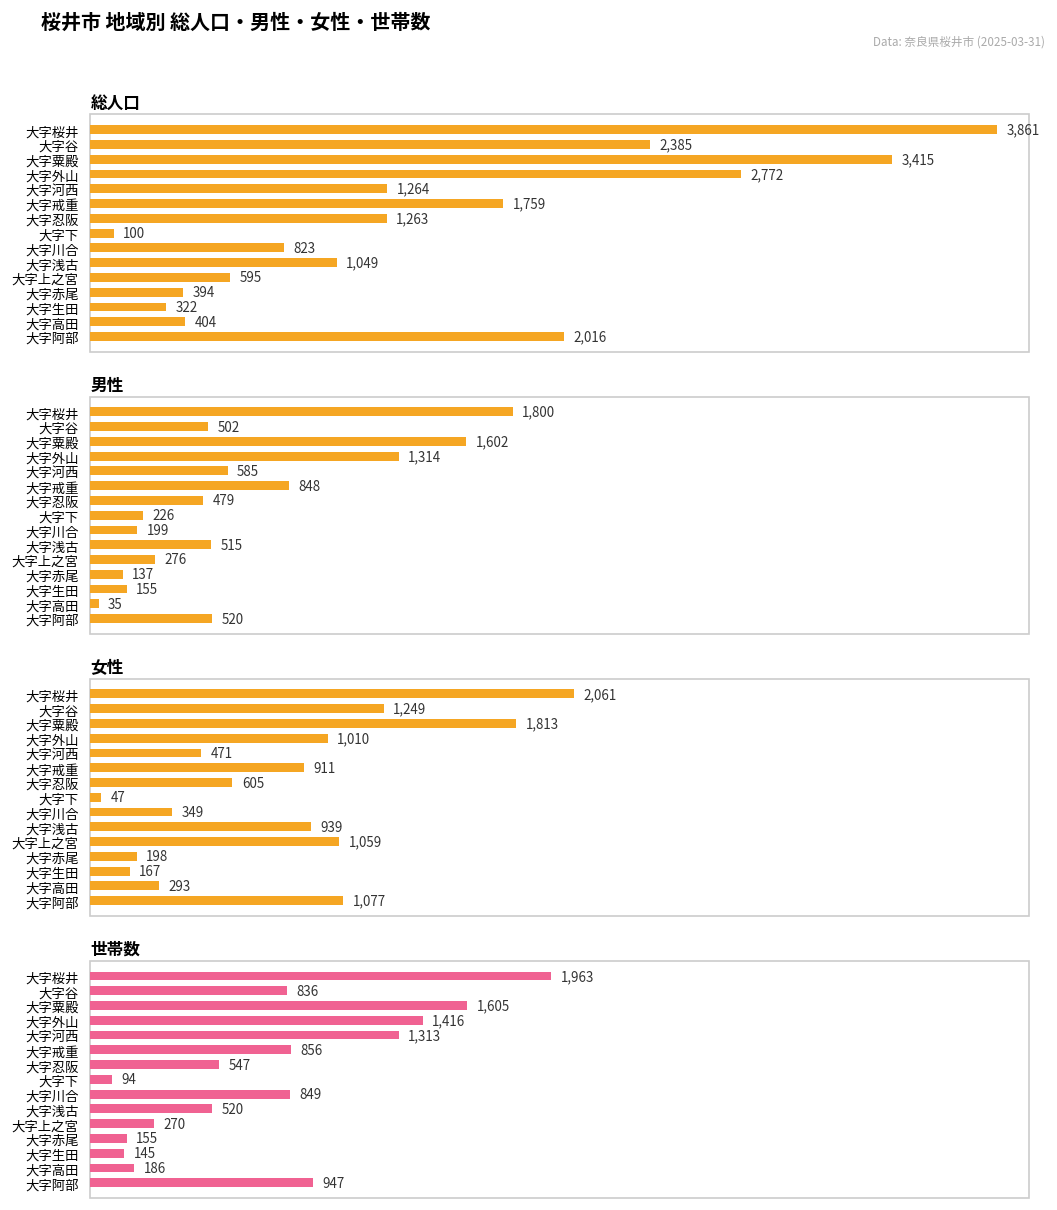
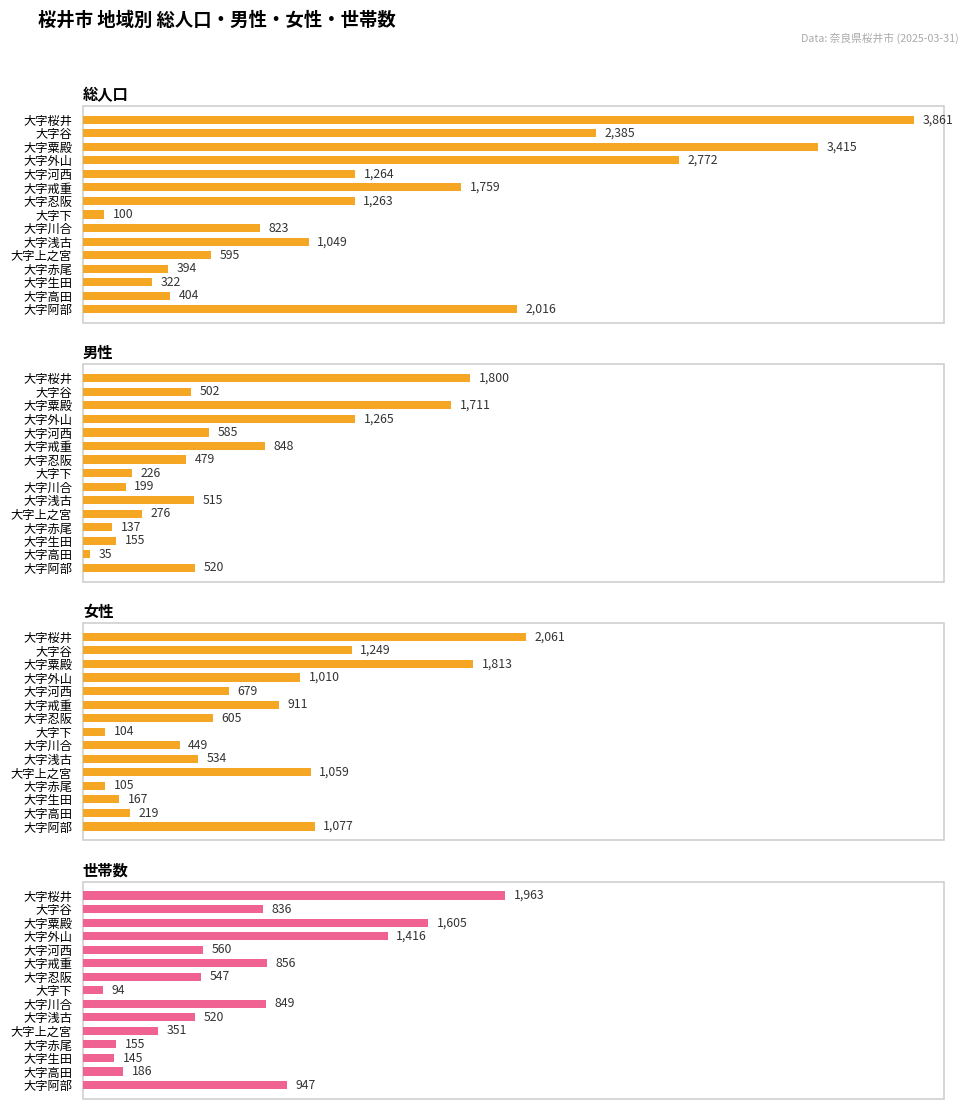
  {
    "総人口": {
      "大字桜井": "3,861",
      "大字谷": "2,385",
      "大字粟殿": "3,415",
      "大字外山": "2,772",
      "大字河西": "1,264",
      "大字戒重": "1,759",
      "大字忍阪": "1,263",
      "大字下": "100",
      "大字川合": "823",
      "大字浅古": "1,049",
      "大字上之宮": "595",
      "大字赤尾": "394",
      "大字生田": "322",
      "大字高田": "404",
      "大字阿部": "2,016"
    },
    "男性": {
      "大字桜井": "1,800",
      "大字谷": "502",
-     "大字粟殿": "1,602",
-     "大字外山": "1,314",
+     "大字粟殿": "1,711",
+     "大字外山": "1,265",
      "大字河西": "585",
      "大字戒重": "848",
      "大字忍阪": "479",
      "大字下": "226",
      "大字川合": "199",
      "大字浅古": "515",
      "大字上之宮": "276",
      "大字赤尾": "137",
      "大字生田": "155",
      "大字高田": "35",
      "大字阿部": "520"
    },
    "女性": {
      "大字桜井": "2,061",
      "大字谷": "1,249",
      "大字粟殿": "1,813",
      "大字外山": "1,010",
-     "大字河西": "471",
+     "大字河西": "679",
      "大字戒重": "911",
      "大字忍阪": "605",
-     "大字下": "47",
-     "大字川合": "349",
-     "大字浅古": "939",
+     "大字下": "104",
+     "大字川合": "449",
+     "大字浅古": "534",
      "大字上之宮": "1,059",
-     "大字赤尾": "198",
+     "大字赤尾": "105",
      "大字生田": "167",
-     "大字高田": "293",
+     "大字高田": "219",
      "大字阿部": "1,077"
    },
    "世帯数": {
      "大字桜井": "1,963",
      "大字谷": "836",
      "大字粟殿": "1,605",
      "大字外山": "1,416",
-     "大字河西": "1,313",
+     "大字河西": "560",
      "大字戒重": "856",
      "大字忍阪": "547",
      "大字下": "94",
      "大字川合": "849",
      "大字浅古": "520",
-     "大字上之宮": "270",
+     "大字上之宮": "351",
      "大字赤尾": "155",
      "大字生田": "145",
      "大字高田": "186",
      "大字阿部": "947"
    }
  }
